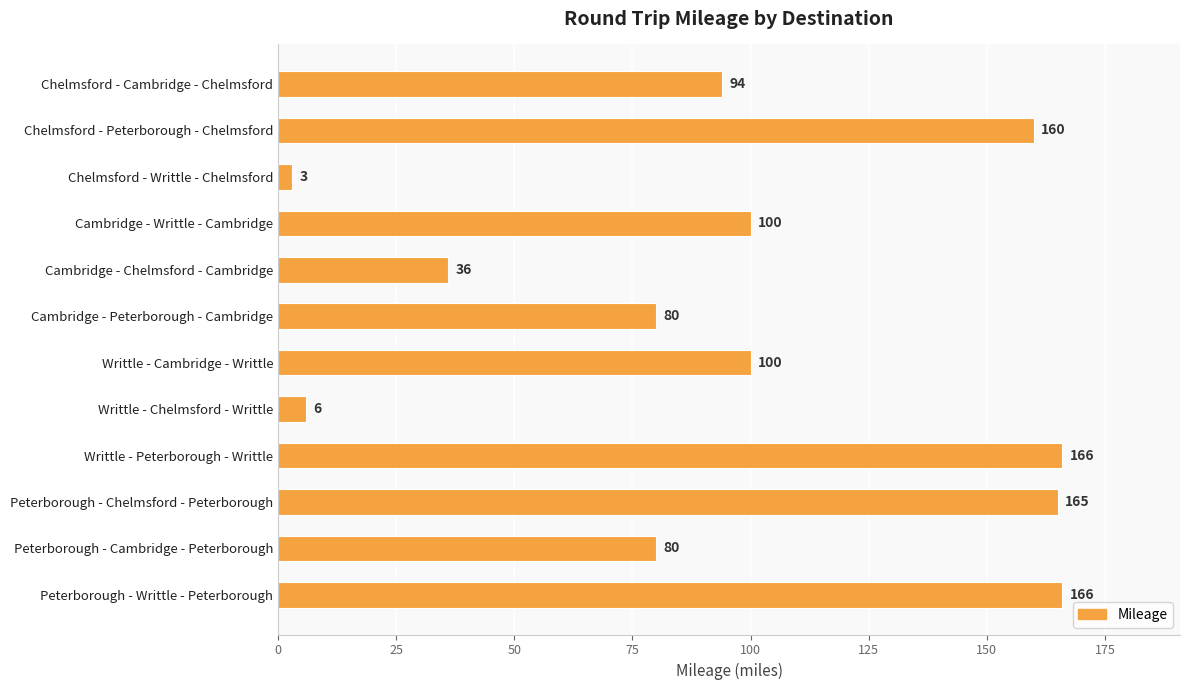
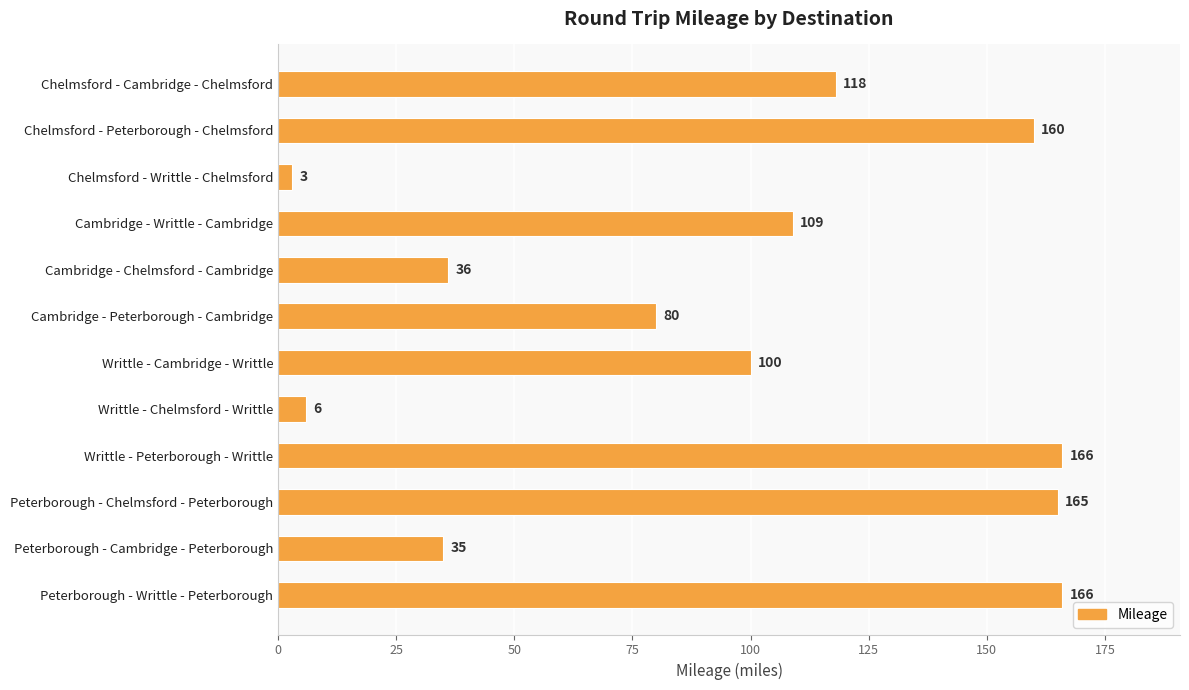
  {
-   "Chelmsford - Cambridge - Chelmsford": 94,
+   "Chelmsford - Cambridge - Chelmsford": 118,
    "Chelmsford - Peterborough - Chelmsford": 160,
    "Chelmsford - Writtle - Chelmsford": 3,
-   "Cambridge - Writtle - Cambridge": 100,
+   "Cambridge - Writtle - Cambridge": 109,
    "Cambridge - Chelmsford - Cambridge": 36,
    "Cambridge - Peterborough - Cambridge": 80,
    "Writtle - Cambridge - Writtle": 100,
    "Writtle - Chelmsford - Writtle": 6,
    "Writtle - Peterborough - Writtle": 166,
    "Peterborough - Chelmsford - Peterborough": 165,
-   "Peterborough - Cambridge - Peterborough": 80,
+   "Peterborough - Cambridge - Peterborough": 35,
    "Peterborough - Writtle - Peterborough": 166
  }
